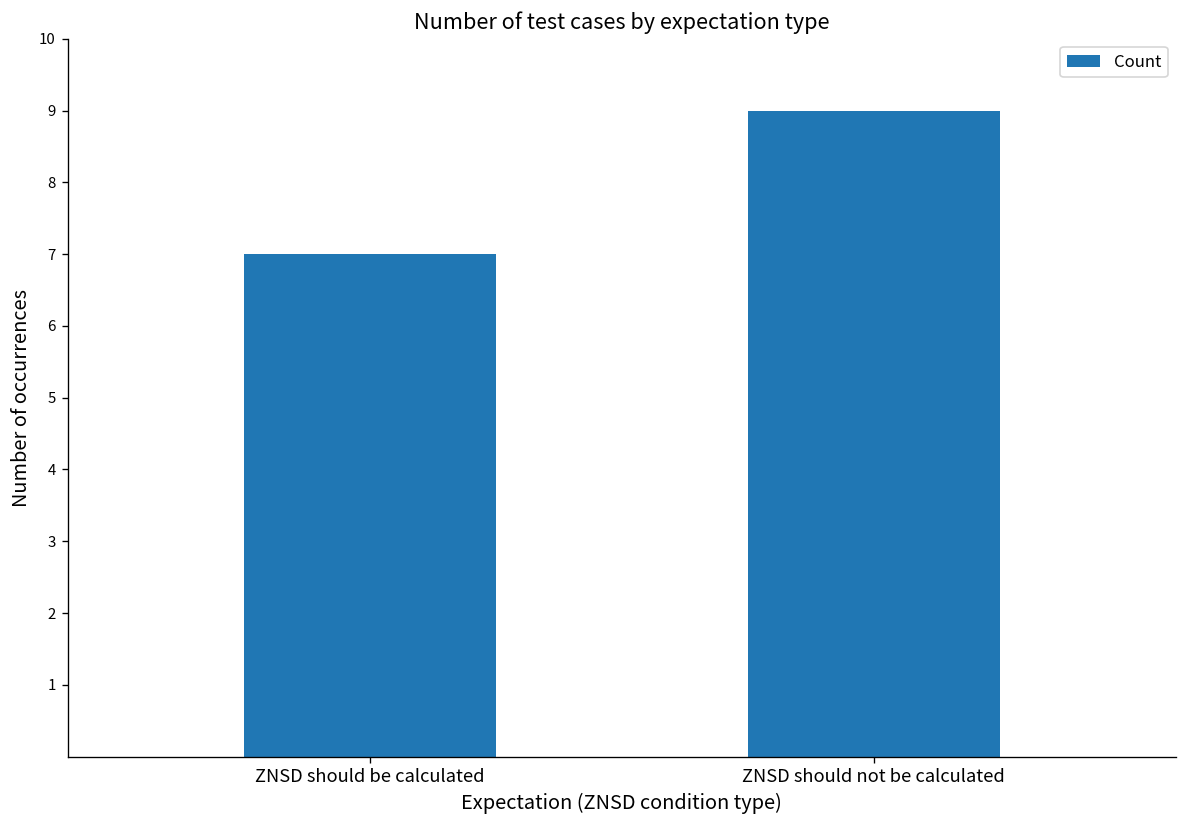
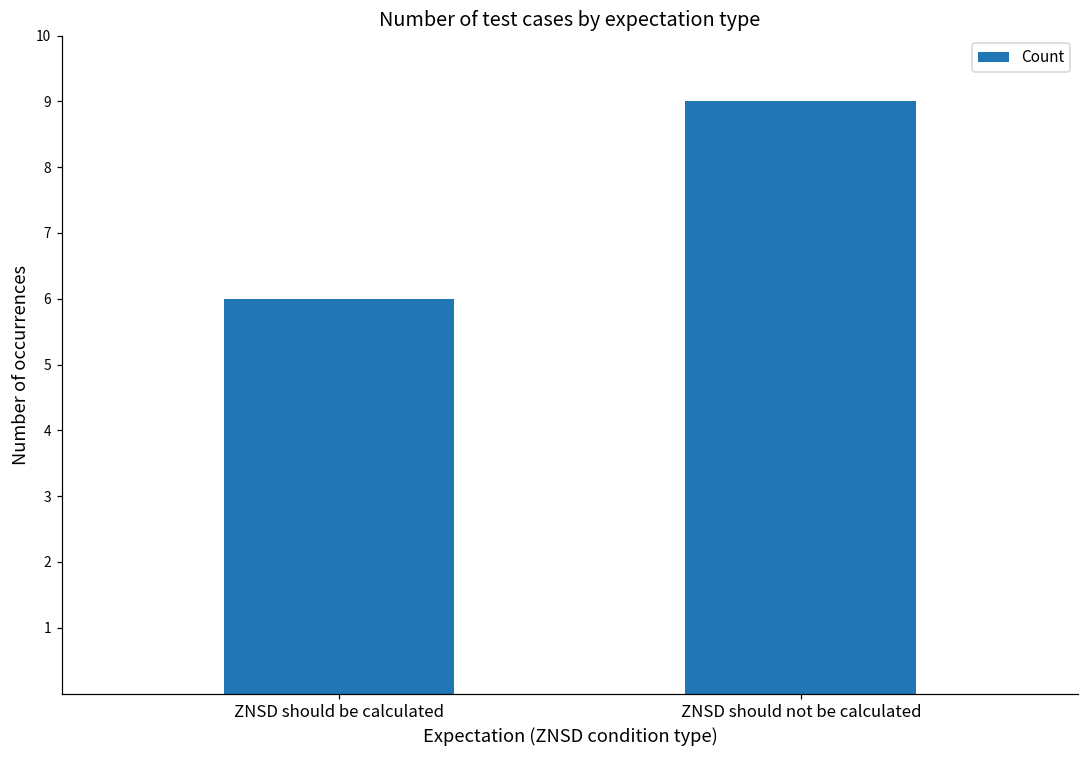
  {
-   "ZNSD should be calculated": 7,
+   "ZNSD should be calculated": 6,
    "ZNSD should not be calculated": 9
  }
